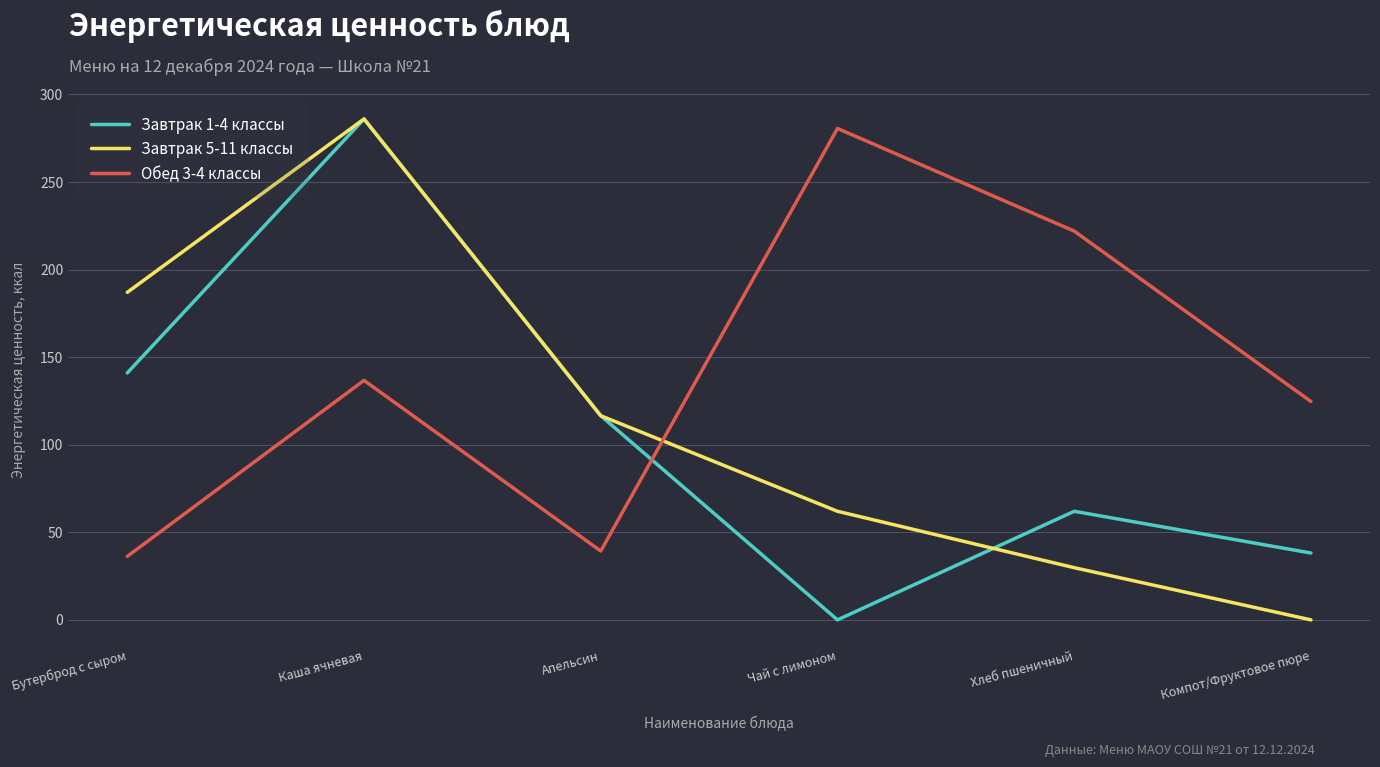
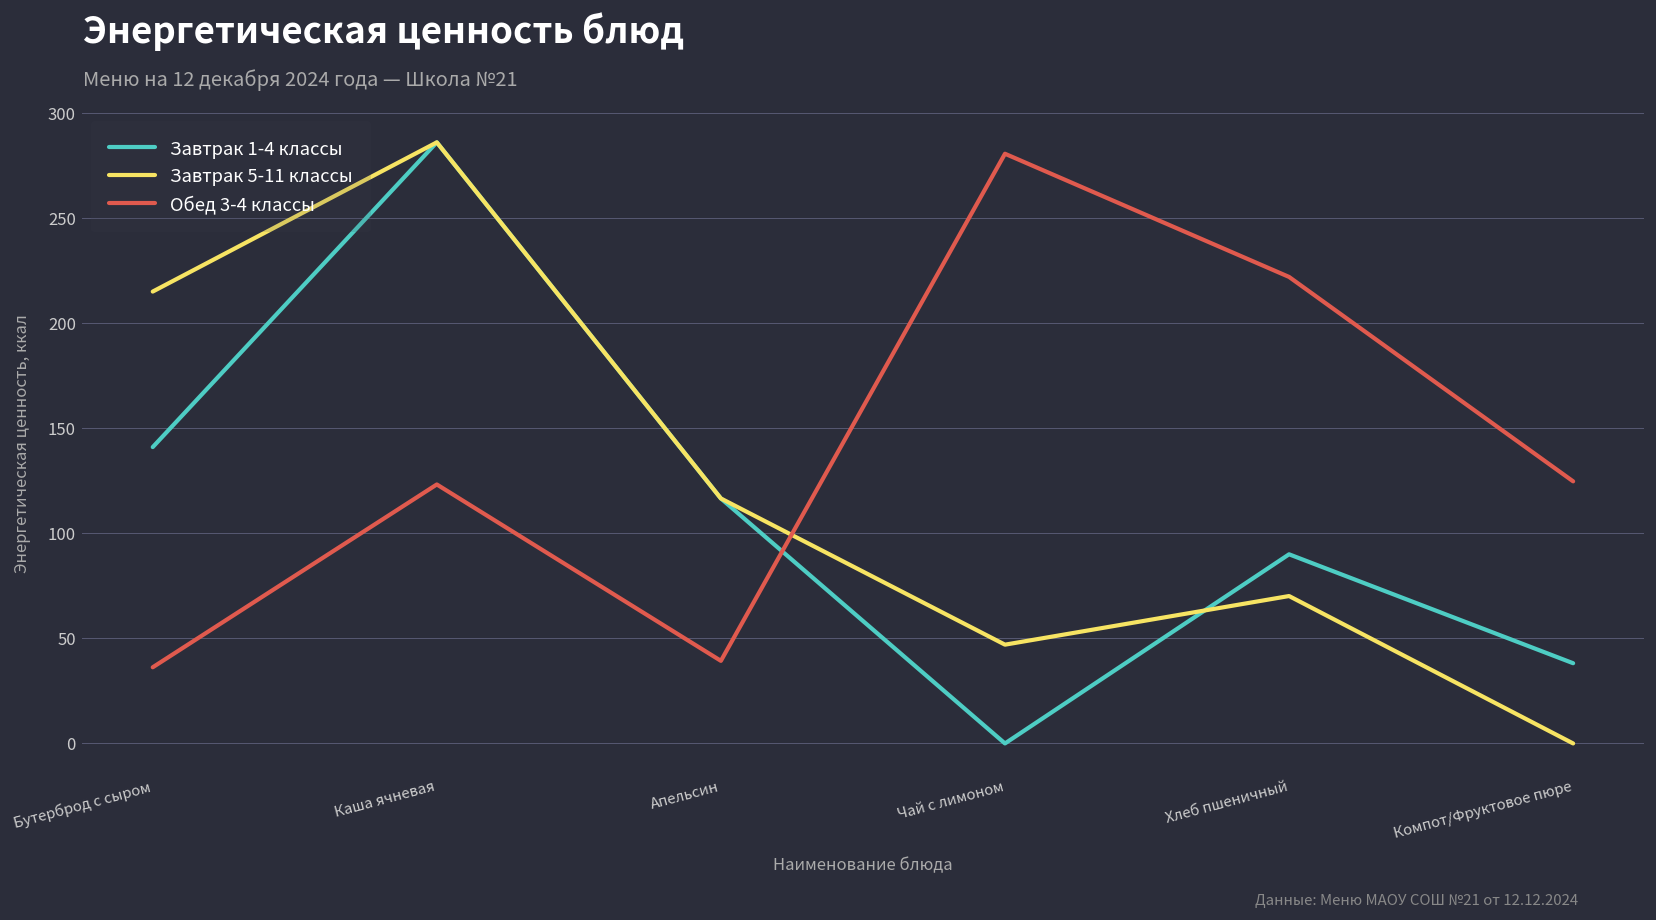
  {
    "Завтрак 1-4 классы": {
      "Бутерброд с сыром": 141,
      "Чай с лимоном": 0,
-     "Хлеб пшеничный": 62,
+     "Хлеб пшеничный": 90,
      "Компот/Фруктовое пюре": 38
    },
    "Завтрак 5-11 классы": {
-     "Бутерброд с сыром": 187,
-     "Чай с лимоном": 62,
-     "Хлеб пшеничный": 30,
+     "Бутерброд с сыром": 215,
+     "Чай с лимоном": 47,
+     "Хлеб пшеничный": 70,
      "Компот/Фруктовое пюре": 0
    },
    "Обед 3-4 классы": {
      "Бутерброд с сыром": 36,
-     "Каша ячневая": 137,
+     "Каша ячневая": 123,
      "Апельсин": 39,
      "Чай с лимоном": 281,
      "Хлеб пшеничный": 222,
      "Компот/Фруктовое пюре": 125
    }
  }
